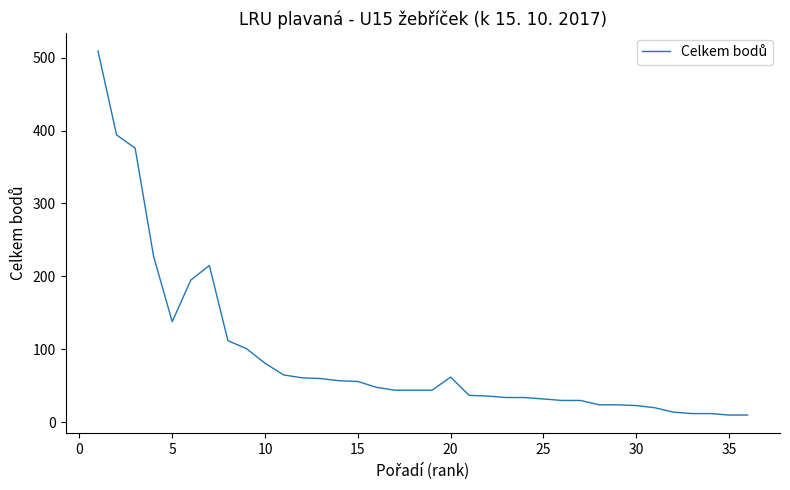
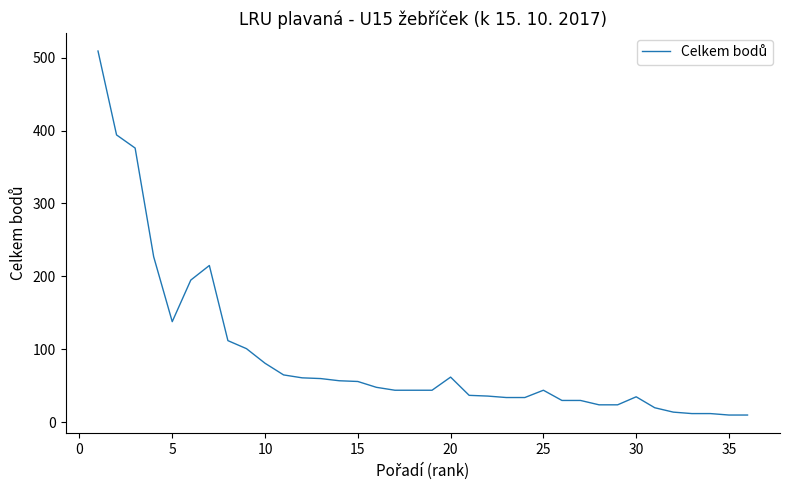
  {
    "5": 140,
    "10": 80,
    "15": 60,
    "20": 60,
-   "25": 30,
-   "30": 20,
+   "25": 40,
+   "30": 40,
    "35": 10
  }
